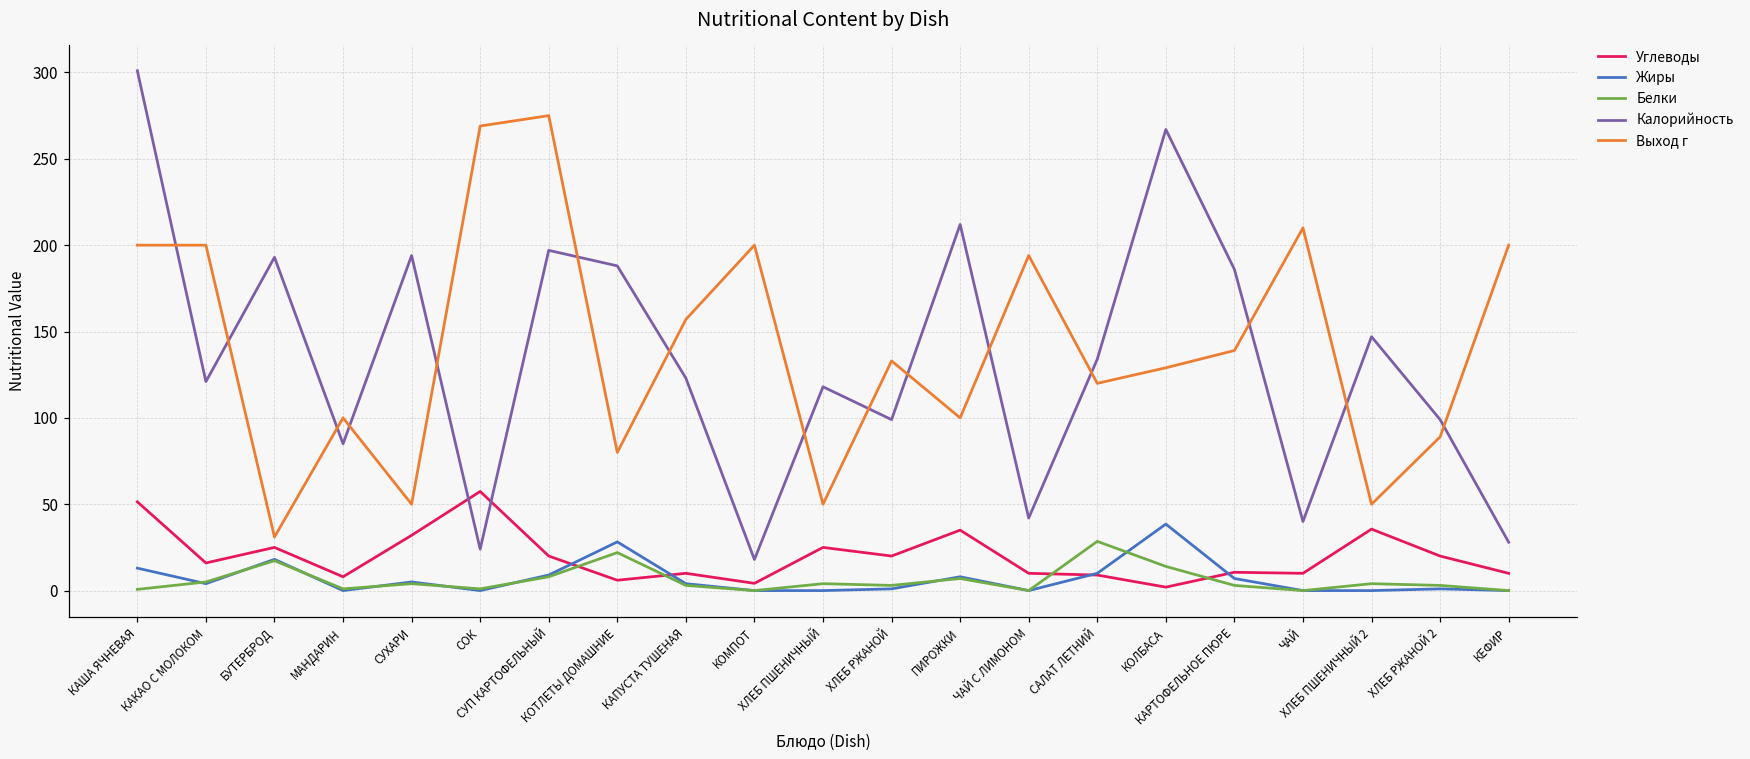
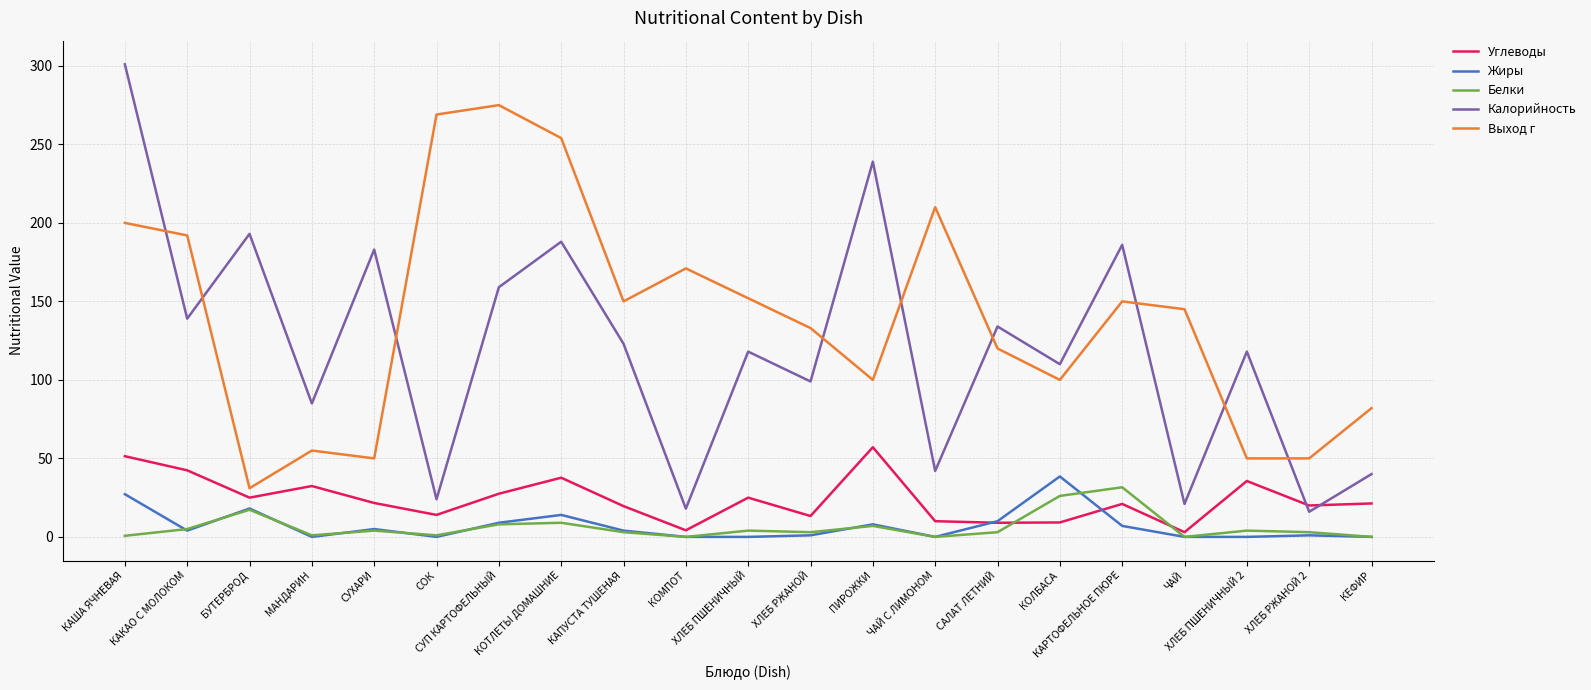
  {
    "Углеводы": {
      "КАША ЯЧНЕВАЯ": 51,
-     "КАКАО С МОЛОКОМ": 16,
+     "КАКАО С МОЛОКОМ": 42,
      "БУТЕРБРОД": 25,
-     "МАНДАРИН": 8,
-     "СУХАРИ": 32,
-     "СОК": 57,
-     "СУП КАРТОФЕЛЬНЫЙ": 20,
-     "КОТЛЕТЫ ДОМАШНИЕ": 6,
-     "КАПУСТА ТУШЕНАЯ": 10,
+     "МАНДАРИН": 32,
+     "СУХАРИ": 22,
+     "СОК": 14,
+     "СУП КАРТОФЕЛЬНЫЙ": 28,
+     "КОТЛЕТЫ ДОМАШНИЕ": 38,
+     "КАПУСТА ТУШЕНАЯ": 20,
      "КОМПОТ": 4,
      "ХЛЕБ ПШЕНИЧНЫЙ": 25,
-     "ХЛЕБ РЖАНОЙ": 20,
-     "ПИРОЖКИ": 35,
+     "ХЛЕБ РЖАНОЙ": 13,
+     "ПИРОЖКИ": 57,
      "ЧАЙ С ЛИМОНОМ": 10,
-     "КОЛБАСА": 2,
-     "КАРТОФЕЛЬНОЕ ПЮРЕ": 11,
-     "ЧАЙ": 10,
+     "КОЛБАСА": 9,
+     "КАРТОФЕЛЬНОЕ ПЮРЕ": 21,
+     "ЧАЙ": 3,
      "ХЛЕБ ПШЕНИЧНЫЙ 2": 36,
      "ХЛЕБ РЖАНОЙ 2": 20,
-     "КЕФИР": 10
+     "КЕФИР": 21
    },
    "Жиры": {
-     "КАША ЯЧНЕВАЯ": 13,
-     "КОТЛЕТЫ ДОМАШНИЕ": 28,
+     "КАША ЯЧНЕВАЯ": 27,
+     "КОТЛЕТЫ ДОМАШНИЕ": 14,
      "ХЛЕБ ПШЕНИЧНЫЙ": 0,
      "ХЛЕБ РЖАНОЙ": 1,
      "КОЛБАСА": 39,
      "КАРТОФЕЛЬНОЕ ПЮРЕ": 7,
      "ХЛЕБ ПШЕНИЧНЫЙ 2": 0,
      "ХЛЕБ РЖАНОЙ 2": 1
    },
    "Белки": {
      "КАША ЯЧНЕВАЯ": 1,
-     "КОТЛЕТЫ ДОМАШНИЕ": 22,
+     "КОТЛЕТЫ ДОМАШНИЕ": 9,
      "ХЛЕБ ПШЕНИЧНЫЙ": 4,
      "ХЛЕБ РЖАНОЙ": 3,
-     "САЛАТ ЛЕТНИЙ": 29,
-     "КОЛБАСА": 14,
-     "КАРТОФЕЛЬНОЕ ПЮРЕ": 3,
+     "САЛАТ ЛЕТНИЙ": 3,
+     "КОЛБАСА": 26,
+     "КАРТОФЕЛЬНОЕ ПЮРЕ": 32,
      "ХЛЕБ ПШЕНИЧНЫЙ 2": 4,
      "ХЛЕБ РЖАНОЙ 2": 3
    },
    "Калорийность": {
      "КАША ЯЧНЕВАЯ": 301,
-     "КАКАО С МОЛОКОМ": 121,
+     "КАКАО С МОЛОКОМ": 139,
      "БУТЕРБРОД": 193,
      "МАНДАРИН": 85,
-     "СУХАРИ": 194,
+     "СУХАРИ": 183,
      "СОК": 24,
-     "СУП КАРТОФЕЛЬНЫЙ": 197,
+     "СУП КАРТОФЕЛЬНЫЙ": 159,
      "КОТЛЕТЫ ДОМАШНИЕ": 188,
      "КАПУСТА ТУШЕНАЯ": 123,
      "КОМПОТ": 18,
      "ХЛЕБ ПШЕНИЧНЫЙ": 118,
      "ХЛЕБ РЖАНОЙ": 99,
-     "ПИРОЖКИ": 212,
+     "ПИРОЖКИ": 239,
      "ЧАЙ С ЛИМОНОМ": 42,
      "САЛАТ ЛЕТНИЙ": 134,
-     "КОЛБАСА": 267,
+     "КОЛБАСА": 110,
      "КАРТОФЕЛЬНОЕ ПЮРЕ": 186,
-     "ЧАЙ": 40,
-     "ХЛЕБ ПШЕНИЧНЫЙ 2": 147,
-     "ХЛЕБ РЖАНОЙ 2": 99,
-     "КЕФИР": 28
+     "ЧАЙ": 21,
+     "ХЛЕБ ПШЕНИЧНЫЙ 2": 118,
+     "ХЛЕБ РЖАНОЙ 2": 16,
+     "КЕФИР": 40
    },
    "Выход г": {
      "КАША ЯЧНЕВАЯ": 200,
-     "КАКАО С МОЛОКОМ": 200,
+     "КАКАО С МОЛОКОМ": 192,
      "БУТЕРБРОД": 31,
-     "МАНДАРИН": 100,
+     "МАНДАРИН": 55,
      "СУХАРИ": 50,
      "СОК": 269,
      "СУП КАРТОФЕЛЬНЫЙ": 275,
-     "КОТЛЕТЫ ДОМАШНИЕ": 80,
-     "КАПУСТА ТУШЕНАЯ": 157,
-     "КОМПОТ": 200,
-     "ХЛЕБ ПШЕНИЧНЫЙ": 50,
+     "КОТЛЕТЫ ДОМАШНИЕ": 254,
+     "КАПУСТА ТУШЕНАЯ": 150,
+     "КОМПОТ": 171,
+     "ХЛЕБ ПШЕНИЧНЫЙ": 152,
      "ХЛЕБ РЖАНОЙ": 133,
      "ПИРОЖКИ": 100,
-     "ЧАЙ С ЛИМОНОМ": 194,
+     "ЧАЙ С ЛИМОНОМ": 210,
      "САЛАТ ЛЕТНИЙ": 120,
-     "КОЛБАСА": 129,
-     "КАРТОФЕЛЬНОЕ ПЮРЕ": 139,
-     "ЧАЙ": 210,
+     "КОЛБАСА": 100,
+     "КАРТОФЕЛЬНОЕ ПЮРЕ": 150,
+     "ЧАЙ": 145,
      "ХЛЕБ ПШЕНИЧНЫЙ 2": 50,
-     "ХЛЕБ РЖАНОЙ 2": 89,
-     "КЕФИР": 200
+     "ХЛЕБ РЖАНОЙ 2": 50,
+     "КЕФИР": 82
    }
  }
